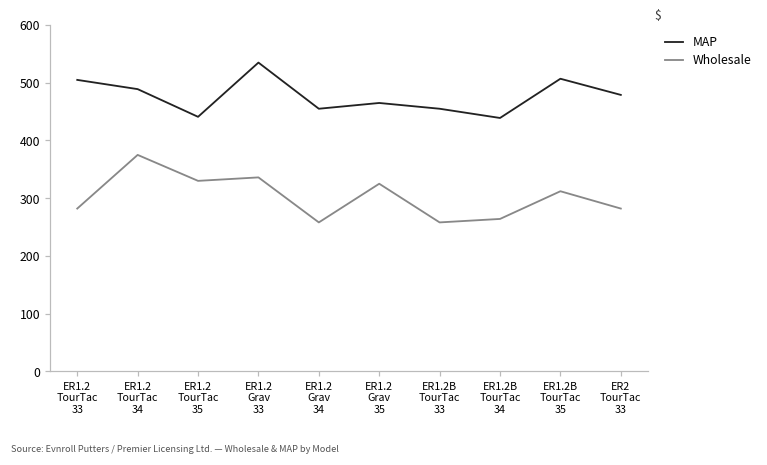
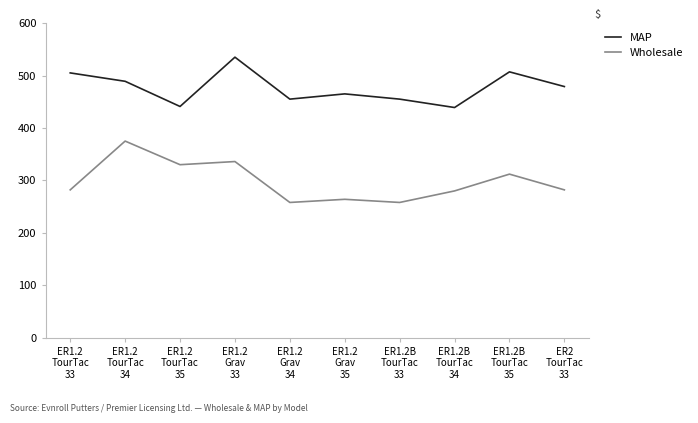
  {
    "MAP": {
      "ER1.2 TourTac 33": 510,
      "ER1.2 TourTac 34": 490,
      "ER1.2 TourTac 35": 440,
      "ER1.2 Grav 33": 540,
      "ER1.2 Grav 34": 460,
      "ER1.2 Grav 35": 470,
      "ER1.2B TourTac 33": 460,
      "ER1.2B TourTac 34": 440,
      "ER1.2B TourTac 35": 510,
      "ER2 TourTac 33": 480
    },
    "Wholesale": {
      "ER1.2 TourTac 33": 280,
      "ER1.2 TourTac 34": 380,
      "ER1.2 TourTac 35": 330,
      "ER1.2 Grav 33": 340,
      "ER1.2 Grav 34": 260,
-     "ER1.2 Grav 35": 330,
+     "ER1.2 Grav 35": 260,
      "ER1.2B TourTac 33": 260,
-     "ER1.2B TourTac 34": 260,
+     "ER1.2B TourTac 34": 280,
      "ER1.2B TourTac 35": 310,
      "ER2 TourTac 33": 280
    }
  }
